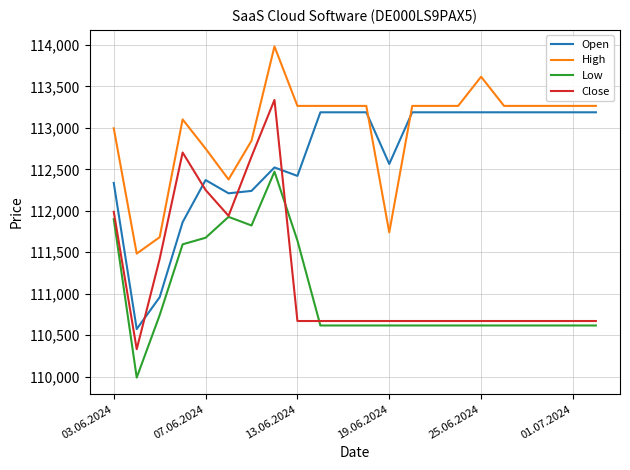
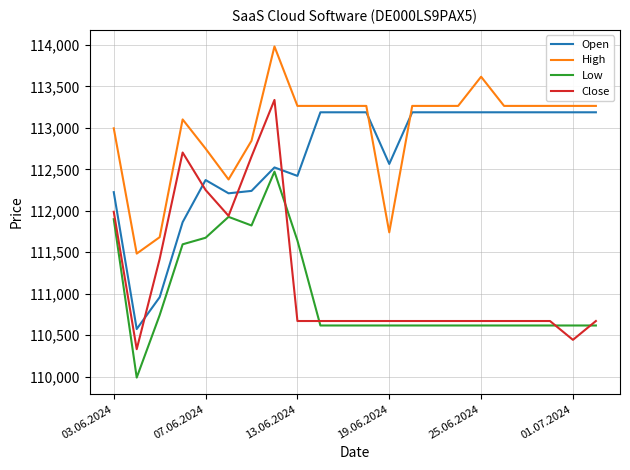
  {
    "Open": {
-     "03.06.2024": "112,300",
+     "03.06.2024": "112,200",
      "07.06.2024": "112,400",
      "13.06.2024": "112,400",
      "19.06.2024": "112,600",
      "25.06.2024": "113,200",
      "01.07.2024": "113,200"
    },
    "High": {
      "03.06.2024": "113,000",
      "07.06.2024": "112,800",
      "13.06.2024": "113,300",
      "19.06.2024": "111,700",
      "25.06.2024": "113,600",
      "01.07.2024": "113,300"
    },
    "Low": {
      "03.06.2024": "111,900",
      "07.06.2024": "111,700",
      "13.06.2024": "111,600",
      "19.06.2024": "110,600",
      "25.06.2024": "110,600",
      "01.07.2024": "110,600"
    },
    "Close": {
      "03.06.2024": "112,000",
      "07.06.2024": "112,300",
      "13.06.2024": "110,700",
      "19.06.2024": "110,700",
      "25.06.2024": "110,700",
-     "01.07.2024": "110,700"
+     "01.07.2024": "110,400"
    }
  }
